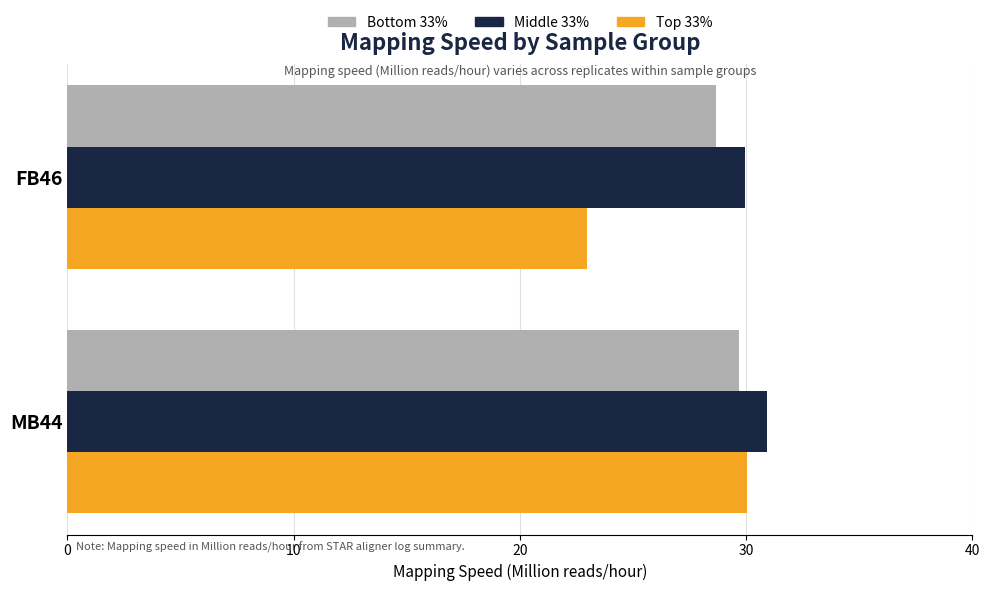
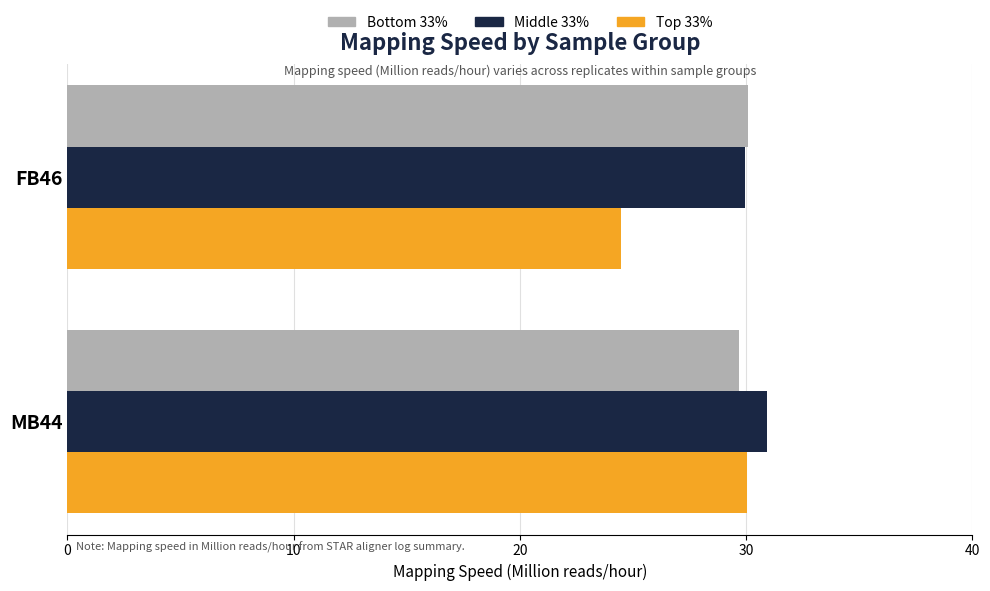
  {
    "Bottom 33%": {
-     "FB46": 28.7,
+     "FB46": 30.1,
      "MB44": 29.7
    },
    "Middle 33%": {
      "FB46": 30.0,
      "MB44": 30.9
    },
    "Top 33%": {
-     "FB46": 23.0,
+     "FB46": 24.5,
      "MB44": 30.0
    }
  }
